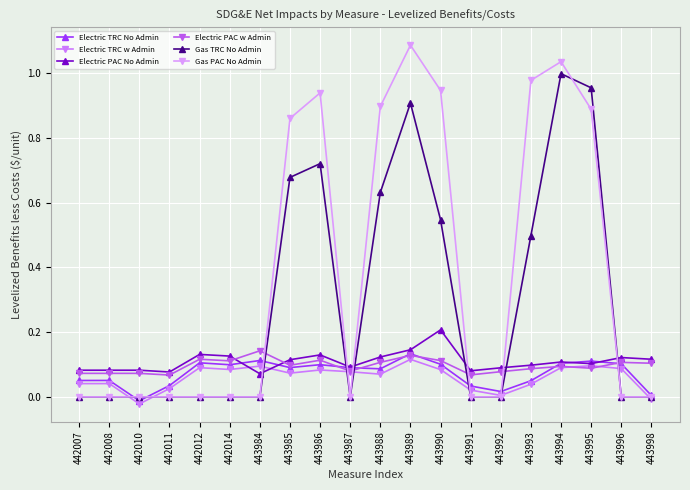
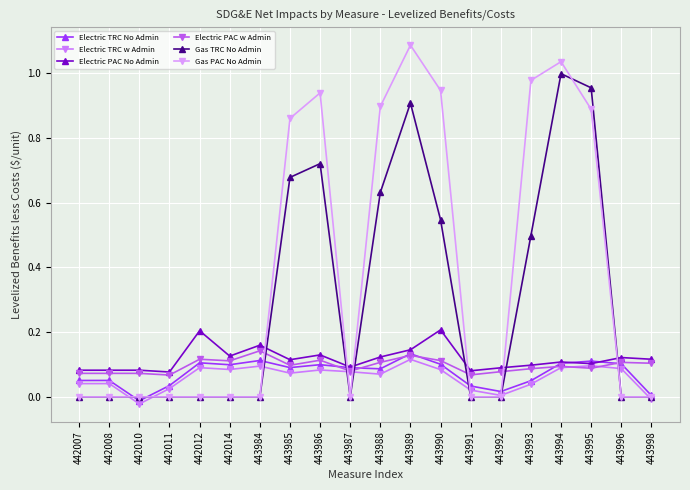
  {
    "Electric PAC No Admin": {
      "442007": 0.08,
      "442008": 0.08,
      "442010": 0.08,
      "442011": 0.08,
-     "442012": 0.13,
+     "442012": 0.20,
      "442014": 0.13,
-     "443984": 0.07,
+     "443984": 0.16,
      "443985": 0.11,
      "443986": 0.13,
      "443988": 0.12,
      "443989": 0.15,
      "443990": 0.21,
      "443991": 0.08,
      "443992": 0.09,
      "443993": 0.10,
      "443996": 0.12,
      "443998": 0.12
    },
    "Gas TRC No Admin": {
      "443985": 0.68,
      "443986": 0.72,
      "443988": 0.63,
      "443989": 0.91,
      "443990": 0.55,
      "443993": 0.50,
      "443994": 1.00,
      "443995": 0.95
    }
  }
